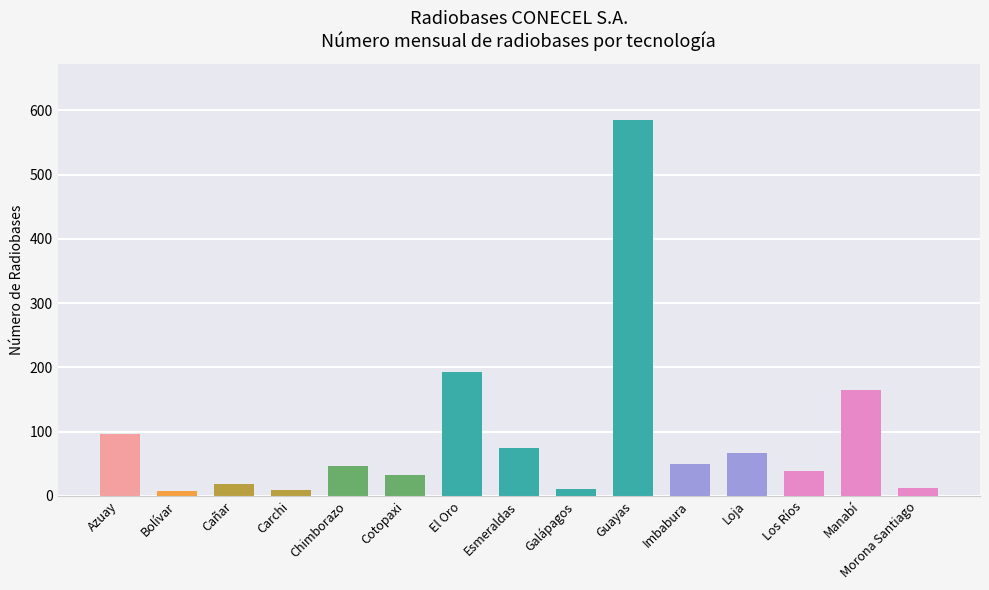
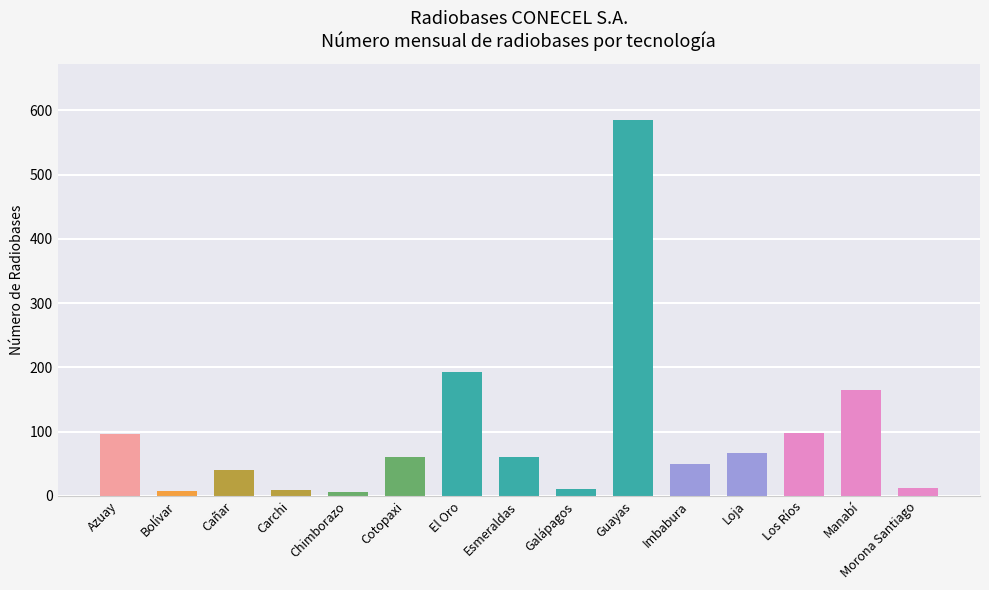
  {
    "Azuay": 100,
    "Bolívar": 10,
-   "Cañar": 20,
+   "Cañar": 40,
    "Carchi": 10,
-   "Chimborazo": 50,
-   "Cotopaxi": 30,
+   "Chimborazo": 10,
+   "Cotopaxi": 60,
    "El Oro": 190,
-   "Esmeraldas": 80,
+   "Esmeraldas": 60,
    "Galápagos": 10,
    "Guayas": 590,
    "Imbabura": 50,
    "Loja": 70,
-   "Los Ríos": 40,
+   "Los Ríos": 100,
    "Manabí": 170,
    "Morona Santiago": 10
  }
